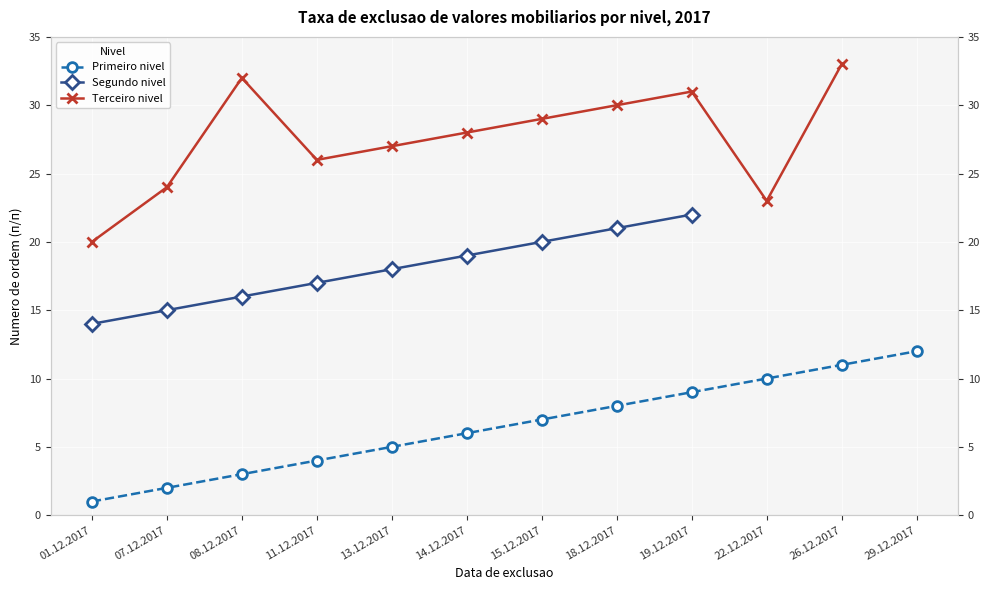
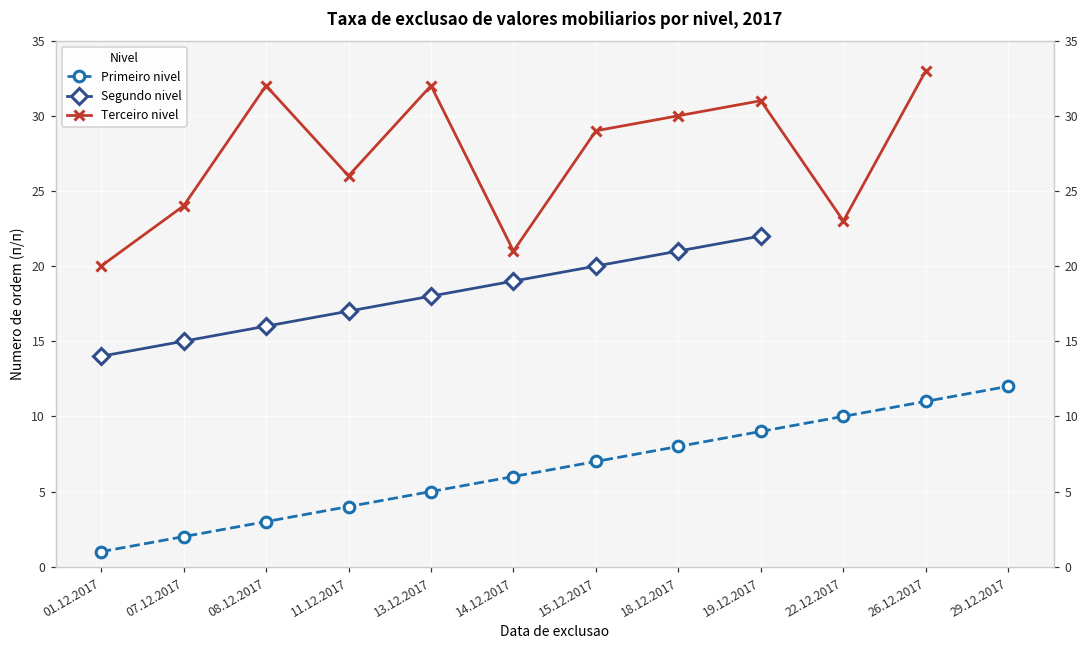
  {
    "Terceiro nivel": {
      "01.12.2017": 20,
      "07.12.2017": 24,
      "08.12.2017": 32,
      "11.12.2017": 26,
-     "13.12.2017": 27,
-     "14.12.2017": 28,
+     "13.12.2017": 32,
+     "14.12.2017": 21,
      "15.12.2017": 29,
      "18.12.2017": 30,
      "19.12.2017": 31,
      "22.12.2017": 23,
      "26.12.2017": 33
    }
  }
